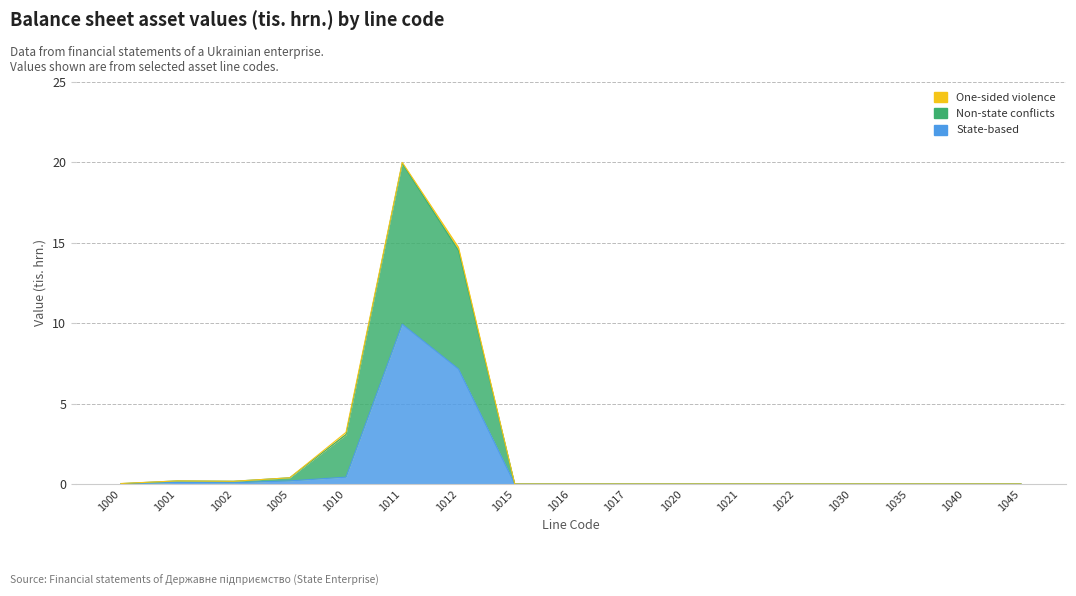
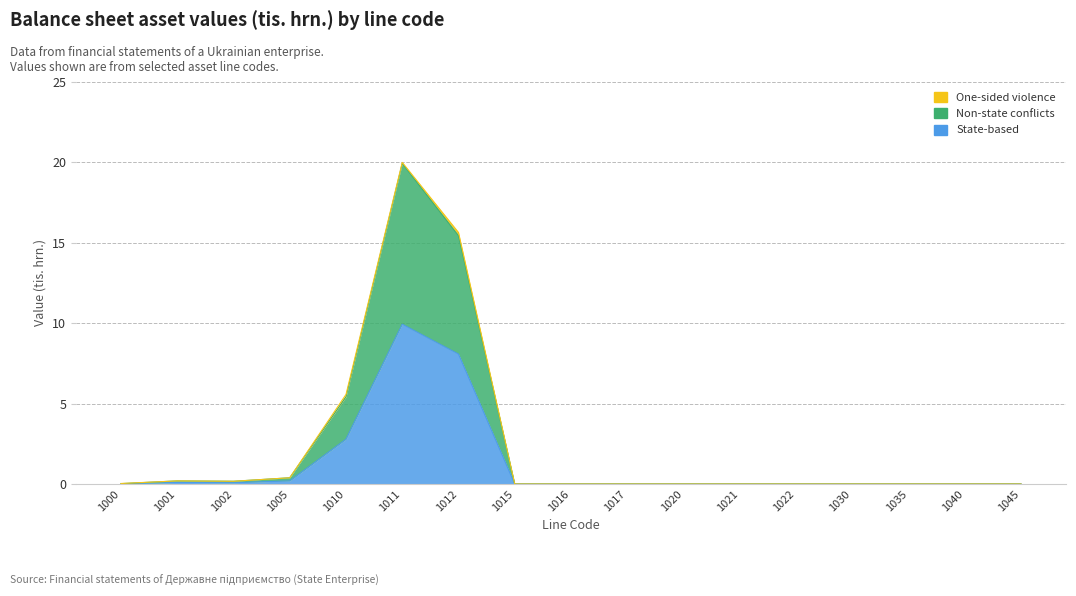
  {
    "State-based": {
      "1005": 0.2,
-     "1010": 0.4,
+     "1010": 2.8,
      "1011": 9.9,
-     "1012": 7.2
+     "1012": 8.1
    },
    "Non-state conflicts": {
      "1012": 7.4
    },
    "One-sided violence": {
      "1012": 0.2
    }
  }
